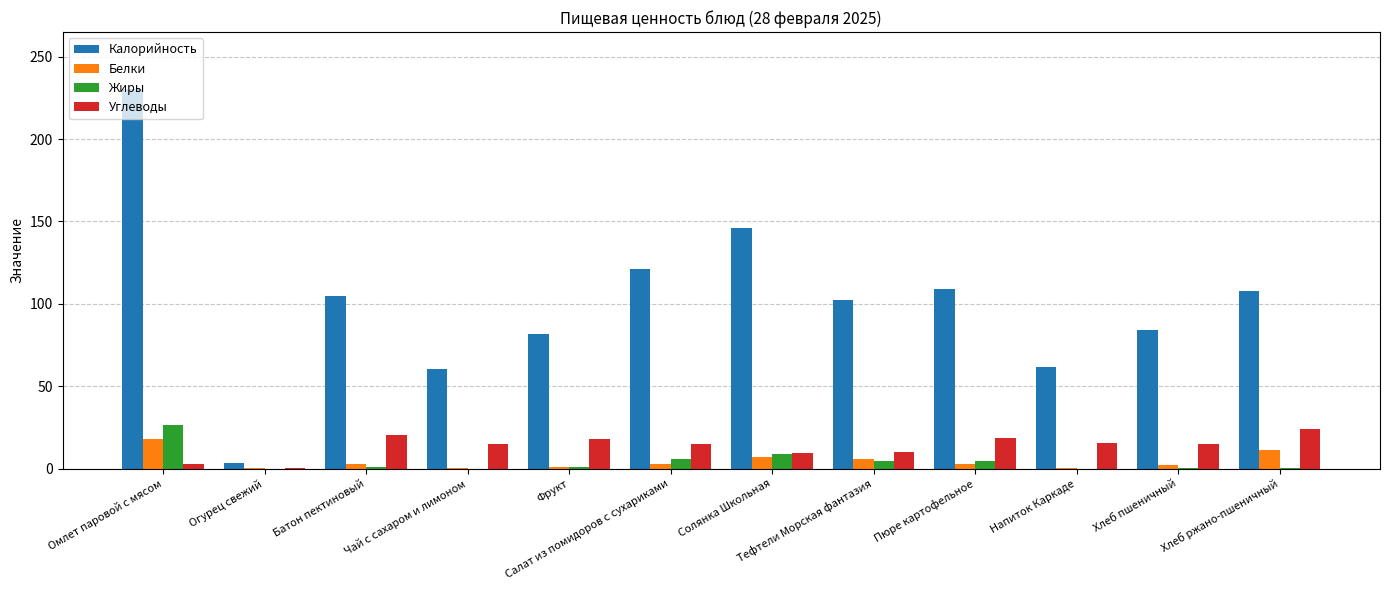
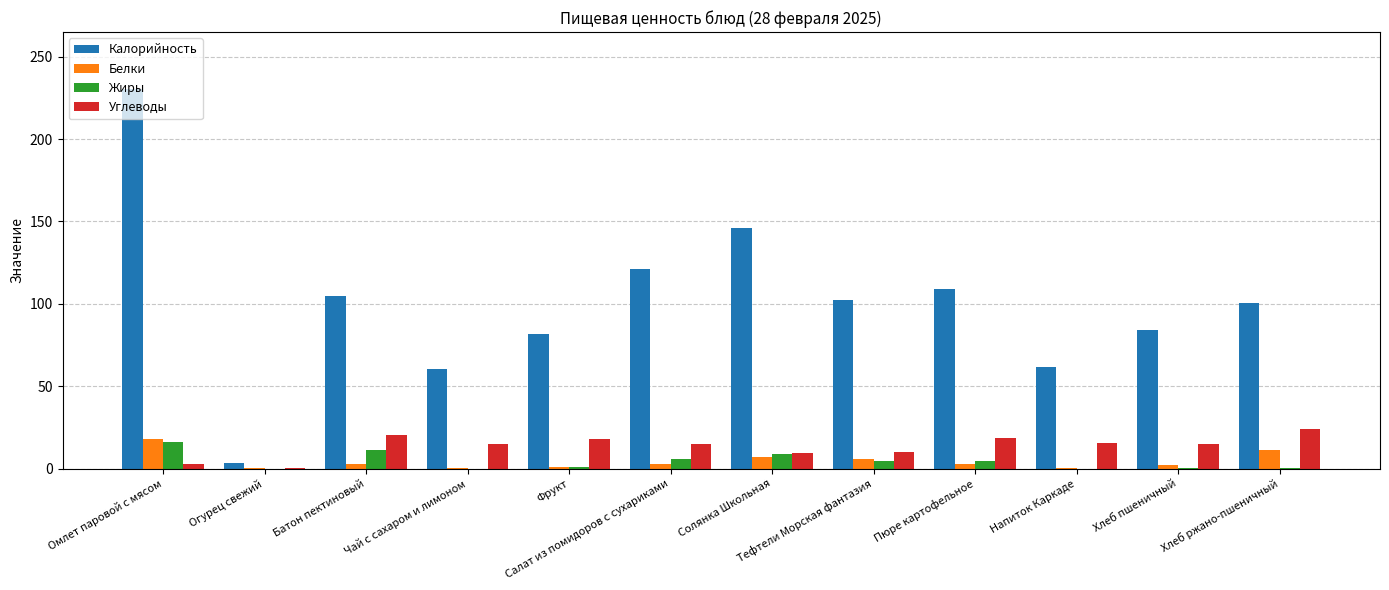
  {
    "Калорийность": {
      "Огурец свежий": 3,
      "Батон пектиновый": 105,
      "Чай с сахаром и лимоном": 61,
      "Фрукт": 82,
      "Салат из помидоров с сухариками": 121,
      "Солянка Школьная": 146,
      "Тефтели Морская фантазия": 102,
      "Пюре картофельное": 109,
      "Напиток Каркаде": 62,
      "Хлеб пшеничный": 84,
-     "Хлеб ржано-пшеничный": 108
+     "Хлеб ржано-пшеничный": 100
    },
    "Белки": {
      "Омлет паровой с мясом": 18,
      "Батон пектиновый": 3,
      "Салат из помидоров с сухариками": 3,
      "Солянка Школьная": 7,
      "Тефтели Морская фантазия": 6,
      "Пюре картофельное": 3,
      "Хлеб пшеничный": 2,
      "Хлеб ржано-пшеничный": 11
    },
    "Жиры": {
-     "Омлет паровой с мясом": 26,
-     "Батон пектиновый": 1,
+     "Омлет паровой с мясом": 16,
+     "Батон пектиновый": 11,
      "Салат из помидоров с сухариками": 6,
      "Солянка Школьная": 9,
      "Тефтели Морская фантазия": 4,
      "Пюре картофельное": 4,
      "Напиток Каркаде": 0
    },
    "Углеводы": {
      "Омлет паровой с мясом": 3,
      "Батон пектиновый": 21,
      "Чай с сахаром и лимоном": 15,
      "Фрукт": 18,
      "Салат из помидоров с сухариками": 15,
      "Солянка Школьная": 9,
      "Тефтели Морская фантазия": 10,
      "Пюре картофельное": 19,
      "Напиток Каркаде": 15,
      "Хлеб пшеничный": 15,
      "Хлеб ржано-пшеничный": 24
    }
  }
